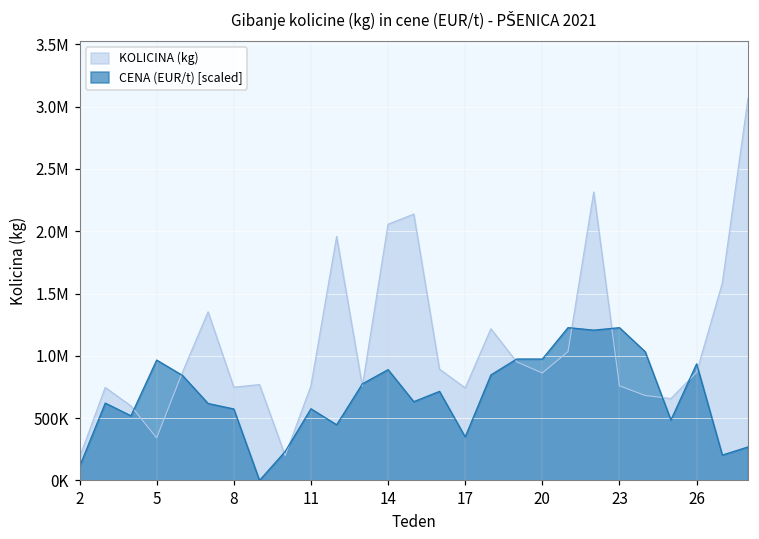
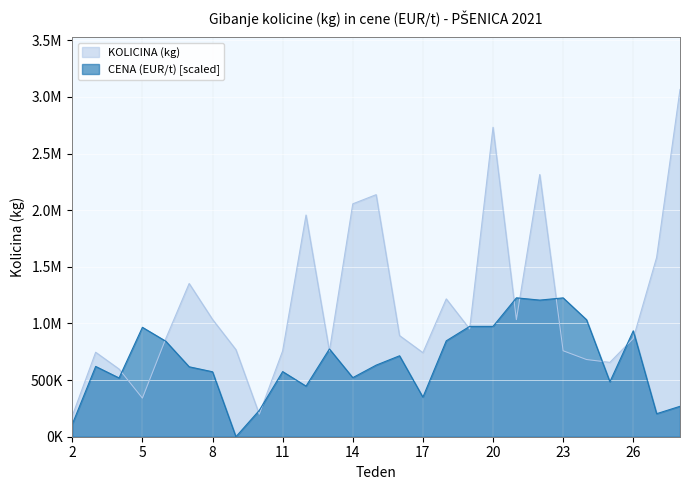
  {
    "KOLICINA (kg)": {
      "2": 180000,
      "5": 340000,
-     "8": 750000,
+     "8": 1040000,
      "11": 760000,
      "14": 2060000,
      "17": 740000,
-     "20": 860000,
+     "20": 2730000,
      "23": 760000,
      "26": 870000
    },
    "CENA (EUR/t) [scaled]": {
      "2": 110000,
      "5": 970000,
      "8": 570000,
      "11": 580000,
-     "14": 890000,
+     "14": 520000,
      "17": 350000,
      "20": 970000,
      "23": 1230000,
      "26": 940000
    }
  }
